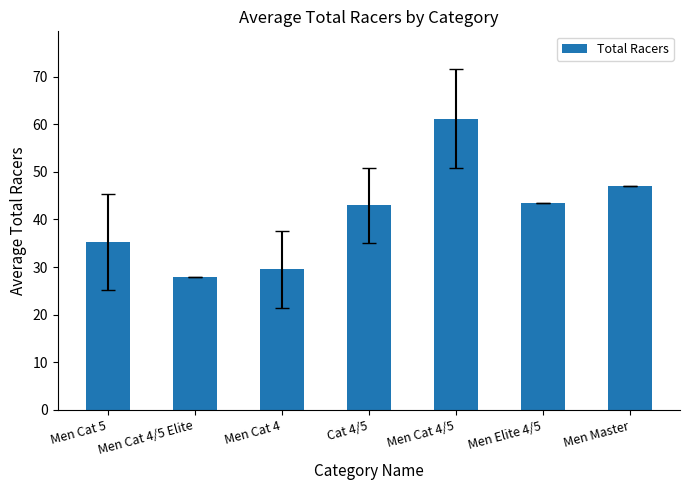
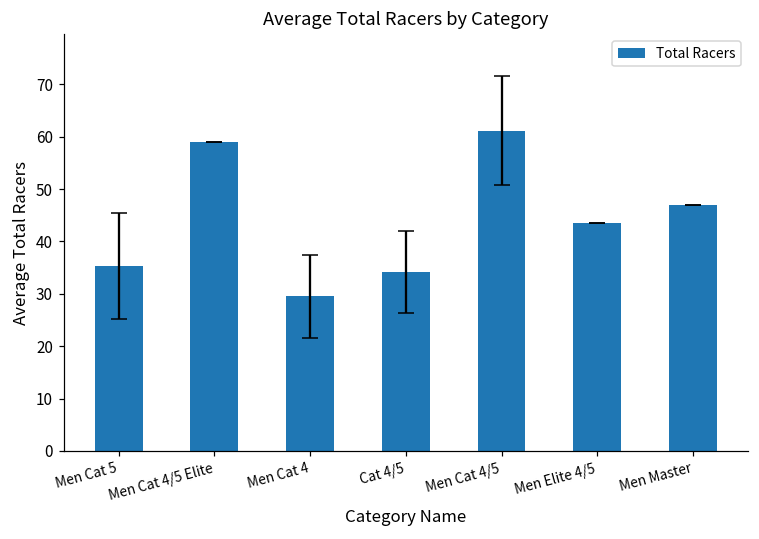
  {
    "Total Racers": {
      "Men Cat 5": 35,
-     "Men Cat 4/5 Elite": 28,
+     "Men Cat 4/5 Elite": 59,
      "Men Cat 4": 30,
-     "Cat 4/5": 43,
+     "Cat 4/5": 34,
      "Men Cat 4/5": 61,
      "Men Elite 4/5": 44,
      "Men Master": 47
    }
  }
